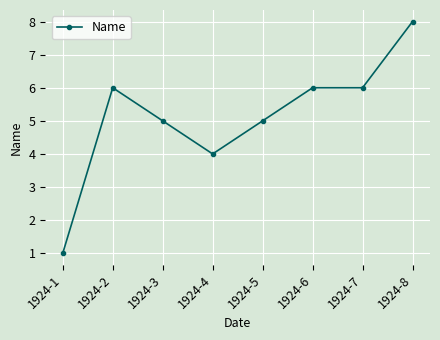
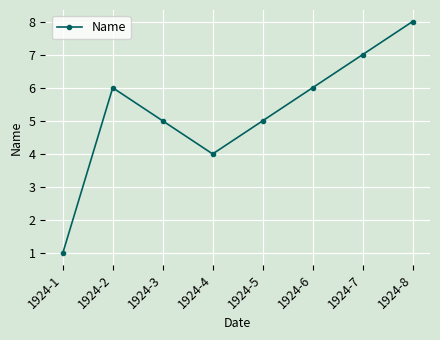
  {
    "1924-1": 1,
    "1924-2": 6,
    "1924-3": 5,
    "1924-4": 4,
    "1924-5": 5,
    "1924-6": 6,
-   "1924-7": 6,
+   "1924-7": 7,
    "1924-8": 8
  }
